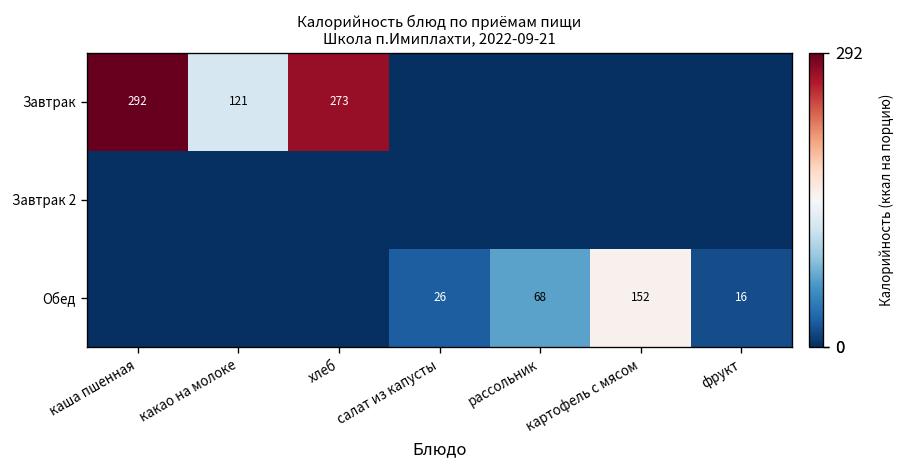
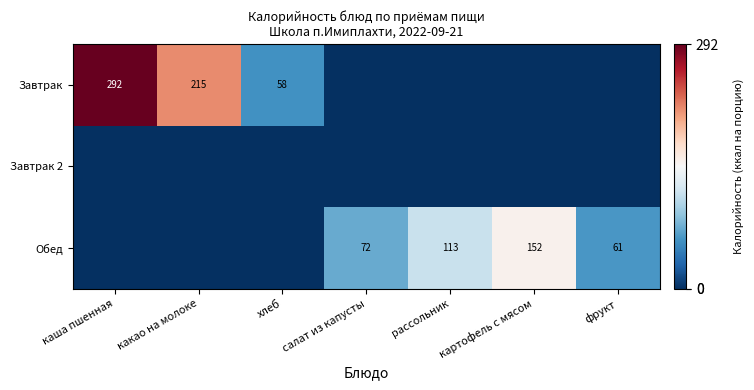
  {
    "Завтрак": {
      "каша пшенная": 292,
-     "какао на молоке": 121,
-     "хлеб": 273
+     "какао на молоке": 215,
+     "хлеб": 58
    },
    "Обед": {
-     "салат из капусты": 26,
-     "рассольник": 68,
+     "салат из капусты": 72,
+     "рассольник": 113,
      "картофель с мясом": 152,
-     "фрукт": 16
+     "фрукт": 61
    }
  }
